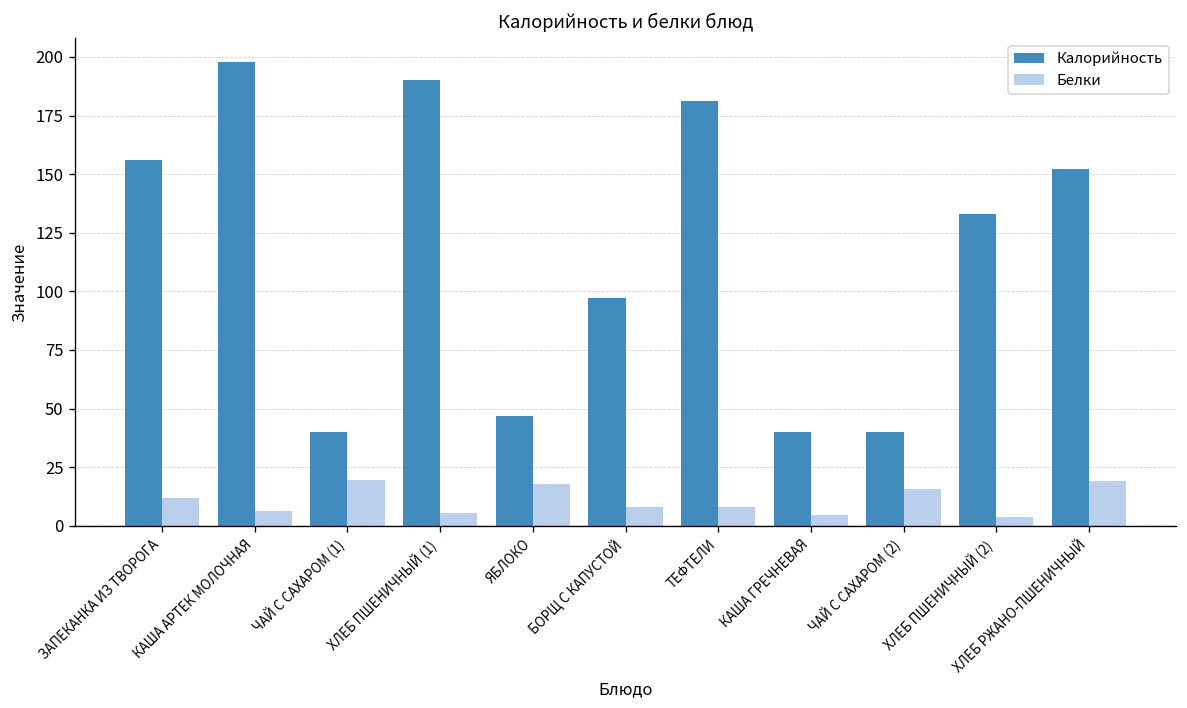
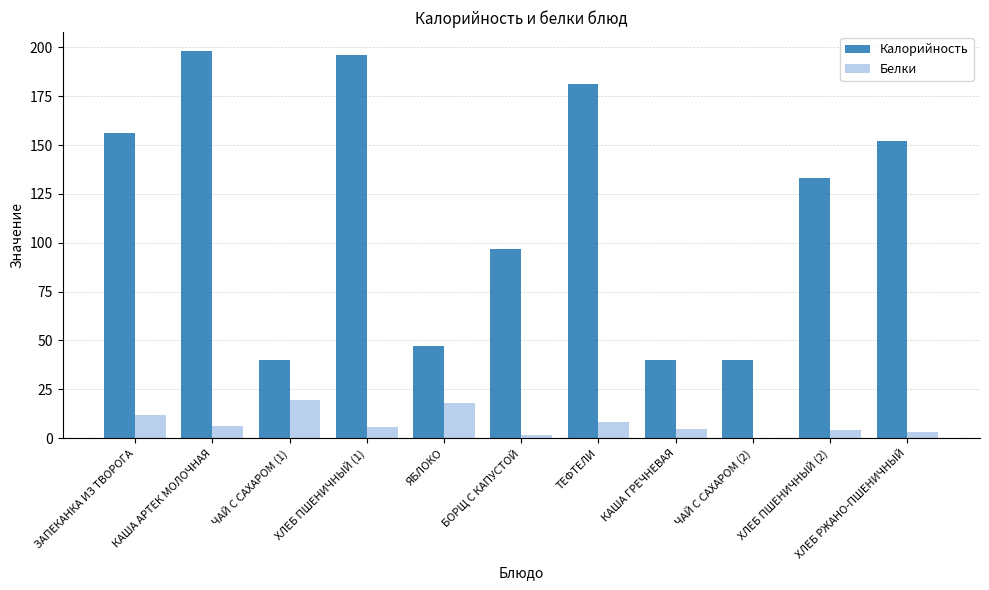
  {
    "Калорийность": {
      "ЗАПЕКАНКА ИЗ ТВОРОГА": 156,
      "КАША АРТЕК МОЛОЧНАЯ": 198,
      "ЧАЙ С САХАРОМ (1)": 40,
-     "ХЛЕБ ПШЕНИЧНЫЙ (1)": 190,
+     "ХЛЕБ ПШЕНИЧНЫЙ (1)": 196,
      "ЯБЛОКО": 47,
      "БОРЩ С КАПУСТОЙ": 97,
      "ТЕФТЕЛИ": 181,
      "КАША ГРЕЧНЕВАЯ": 40,
      "ЧАЙ С САХАРОМ (2)": 40,
      "ХЛЕБ ПШЕНИЧНЫЙ (2)": 133,
      "ХЛЕБ РЖАНО-ПШЕНИЧНЫЙ": 152
    },
    "Белки": {
      "ЗАПЕКАНКА ИЗ ТВОРОГА": 12,
      "КАША АРТЕК МОЛОЧНАЯ": 6,
      "ЧАЙ С САХАРОМ (1)": 20,
      "ХЛЕБ ПШЕНИЧНЫЙ (1)": 6,
      "ЯБЛОКО": 18,
-     "БОРЩ С КАПУСТОЙ": 8,
+     "БОРЩ С КАПУСТОЙ": 2,
      "ТЕФТЕЛИ": 8,
      "КАША ГРЕЧНЕВАЯ": 5,
-     "ЧАЙ С САХАРОМ (2)": 16,
+     "ЧАЙ С САХАРОМ (2)": 0,
      "ХЛЕБ ПШЕНИЧНЫЙ (2)": 4,
-     "ХЛЕБ РЖАНО-ПШЕНИЧНЫЙ": 19
+     "ХЛЕБ РЖАНО-ПШЕНИЧНЫЙ": 3
    }
  }
